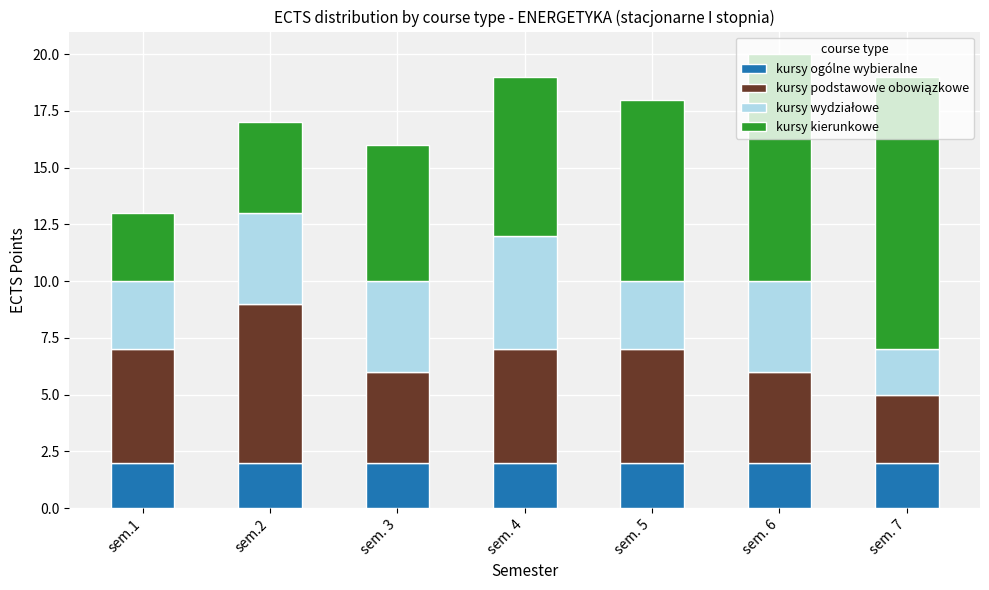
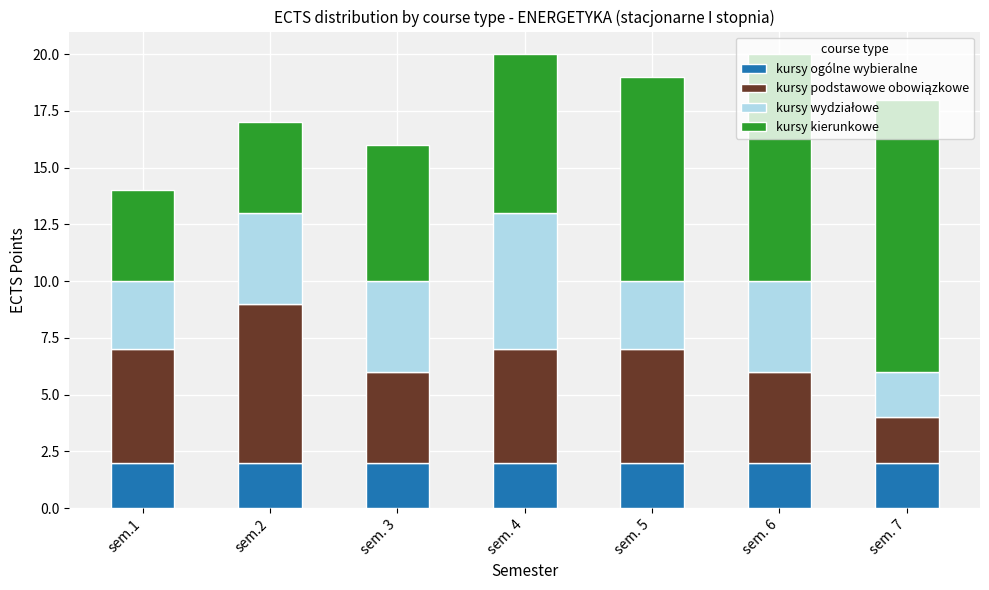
  {
    "kursy ogólne wybieralne": {
      "sem.1": 2,
      "sem.2": 2,
      "sem. 3": 2,
      "sem. 4": 2,
      "sem. 5": 2,
      "sem. 6": 2,
      "sem. 7": 2
    },
    "kursy podstawowe obowiązkowe": {
-     "sem. 7": 3
+     "sem. 7": 2
    },
    "kursy wydziałowe": {
      "sem.1": 3,
      "sem.2": 4,
      "sem. 3": 4,
-     "sem. 4": 5,
+     "sem. 4": 6,
      "sem. 5": 3,
      "sem. 6": 4,
      "sem. 7": 2
    },
    "kursy kierunkowe": {
-     "sem.1": 3,
+     "sem.1": 4,
      "sem.2": 4,
      "sem. 3": 6,
      "sem. 4": 7,
-     "sem. 5": 8
+     "sem. 5": 9
    }
  }
